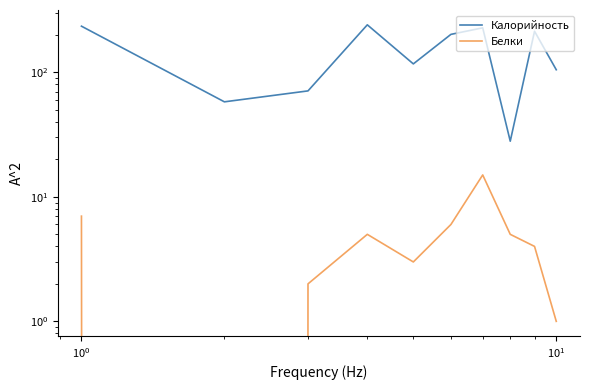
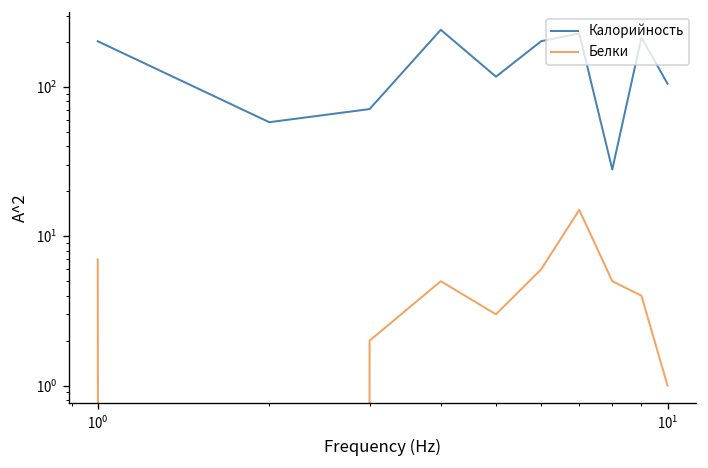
  {
    "Калорийность": {
-     "10^0": 240,
+     "10^0": 200,
      "10^1": 110
    },
    "Белки": {
      "10^0": 7,
      "10^1": 1
    }
  }
